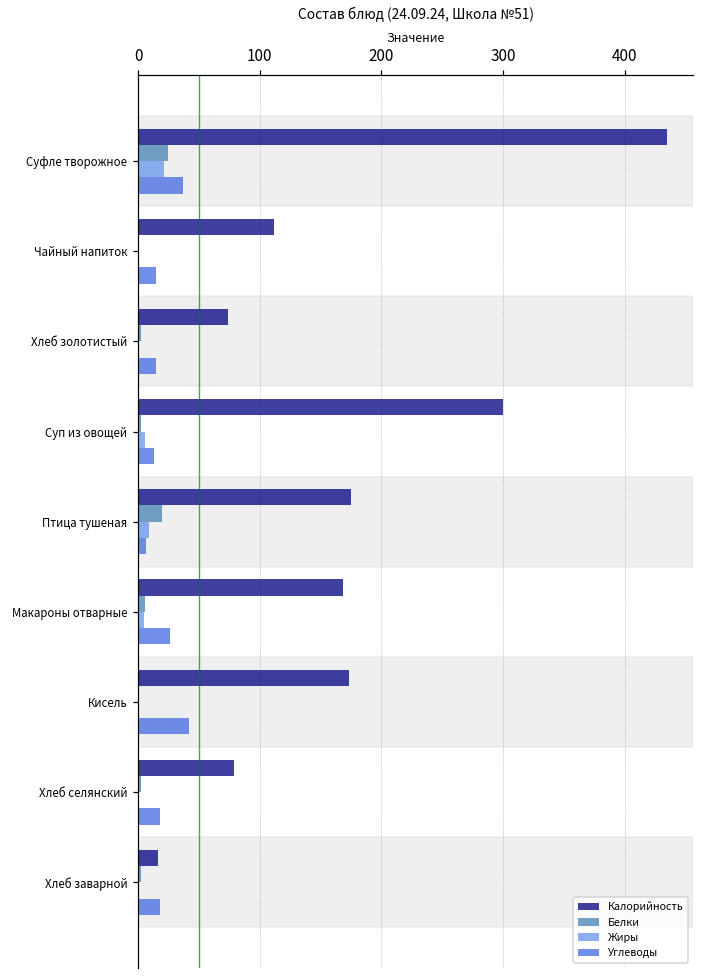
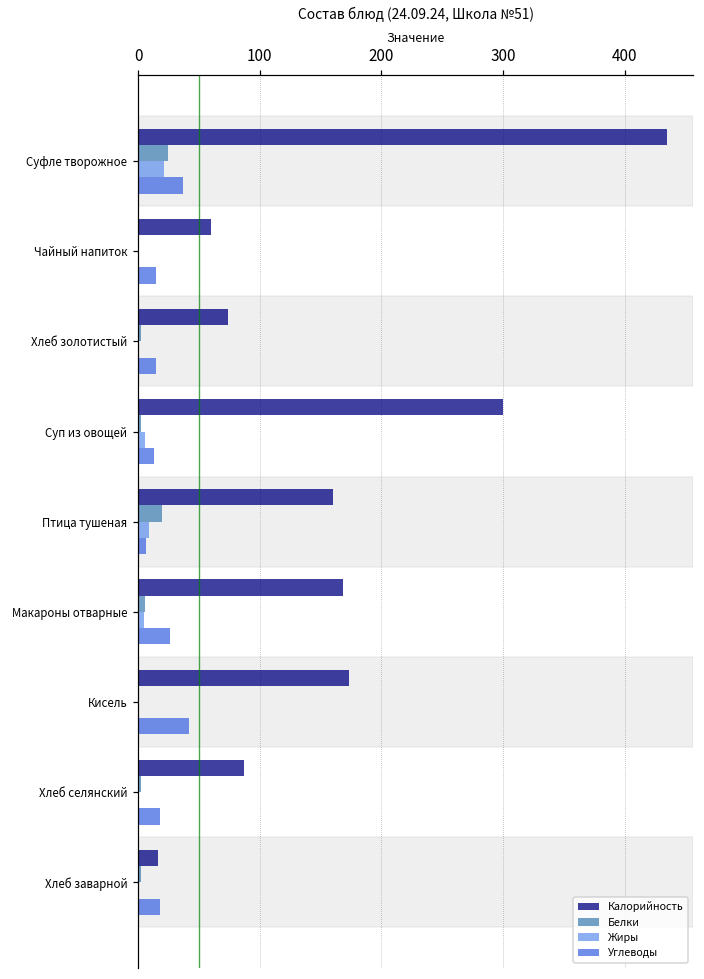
  {
    "Калорийность": {
      "Суфле творожное": 434,
-     "Чайный напиток": 112,
+     "Чайный напиток": 60,
      "Хлеб золотистый": 74,
      "Суп из овощей": 300,
-     "Птица тушеная": 175,
+     "Птица тушеная": 160,
      "Макароны отварные": 168,
      "Кисель": 173,
-     "Хлеб селянский": 79,
+     "Хлеб селянский": 87,
      "Хлеб заварной": 16
    }
  }
